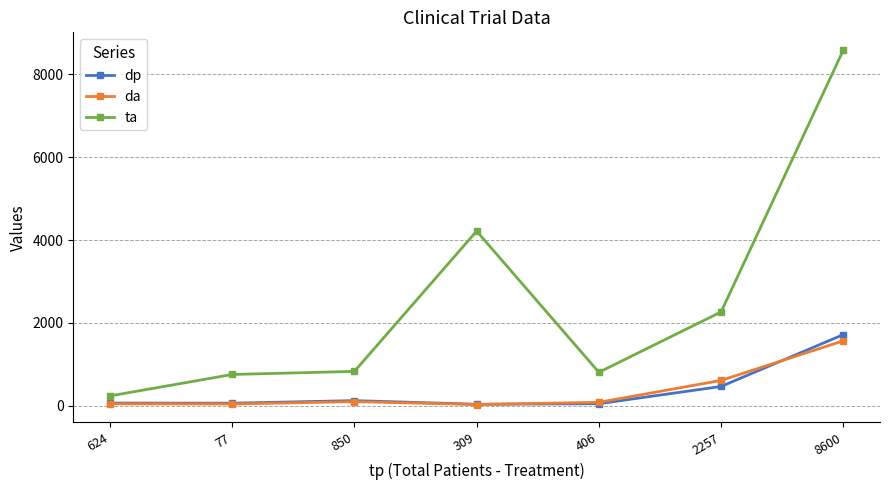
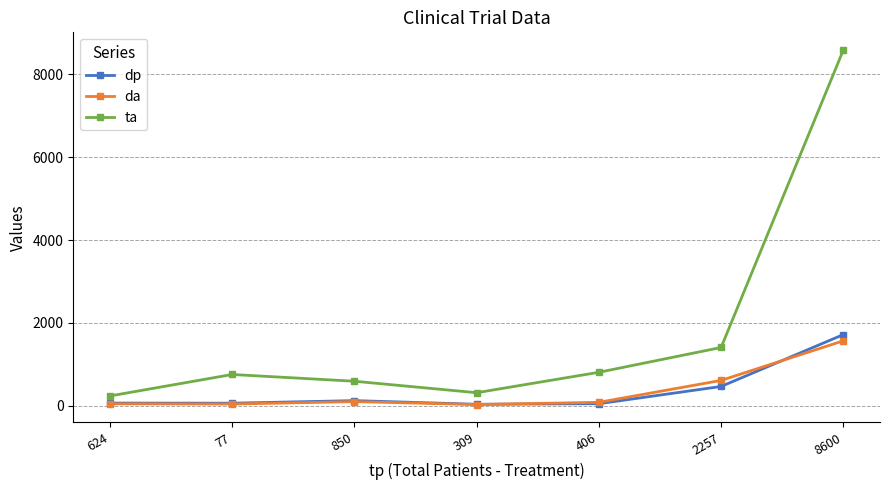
  {
    "dp": {
      "2257": 500,
      "8600": 1700
    },
    "da": {
      "2257": 600,
      "8600": 1600
    },
    "ta": {
      "624": 200,
      "77": 800,
-     "850": 800,
-     "309": 4200,
+     "850": 600,
+     "309": 300,
      "406": 800,
-     "2257": 2300,
+     "2257": 1400,
      "8600": 8600
    }
  }
